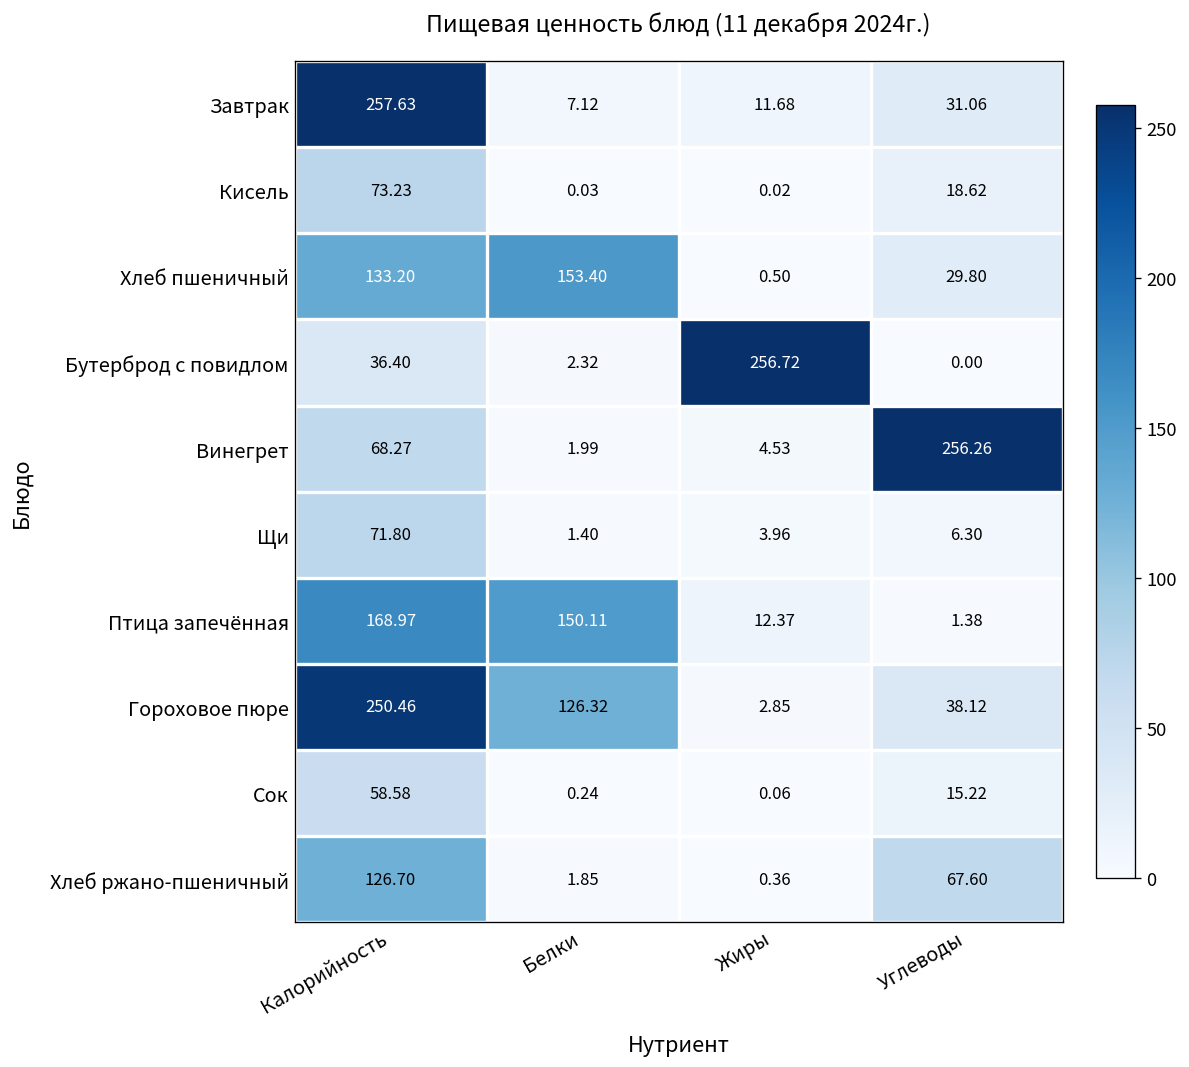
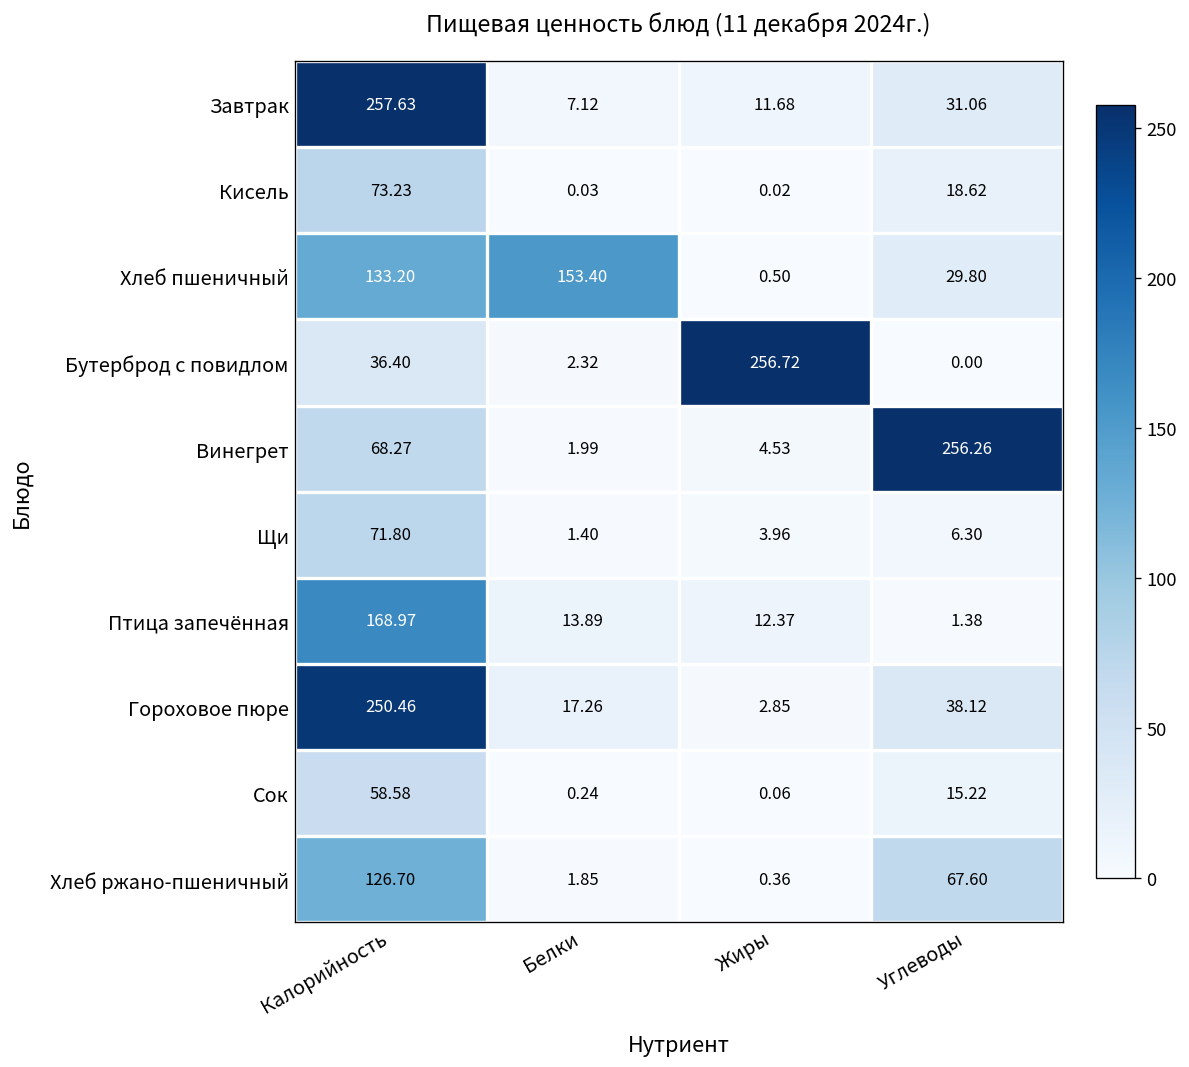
  {
    "Завтрак": {
      "Калорийность": 257.63,
      "Белки": 7.12,
      "Жиры": 11.68,
      "Углеводы": 31.06
    },
    "Кисель": {
      "Калорийность": 73.23,
      "Белки": 0.03,
      "Жиры": 0.02,
      "Углеводы": 18.62
    },
    "Хлеб пшеничный": {
      "Калорийность": 133.20,
      "Белки": 153.40,
      "Жиры": 0.50,
      "Углеводы": 29.80
    },
    "Бутерброд с повидлом": {
      "Калорийность": 36.40,
      "Белки": 2.32,
      "Жиры": 256.72,
      "Углеводы": 0.00
    },
    "Винегрет": {
      "Калорийность": 68.27,
      "Белки": 1.99,
      "Жиры": 4.53,
      "Углеводы": 256.26
    },
    "Щи": {
      "Калорийность": 71.80,
      "Белки": 1.40,
      "Жиры": 3.96,
      "Углеводы": 6.30
    },
    "Птица запечённая": {
      "Калорийность": 168.97,
-     "Белки": 150.11,
+     "Белки": 13.89,
      "Жиры": 12.37,
      "Углеводы": 1.38
    },
    "Гороховое пюре": {
      "Калорийность": 250.46,
-     "Белки": 126.32,
+     "Белки": 17.26,
      "Жиры": 2.85,
      "Углеводы": 38.12
    },
    "Сок": {
      "Калорийность": 58.58,
      "Белки": 0.24,
      "Жиры": 0.06,
      "Углеводы": 15.22
    },
    "Хлеб ржано-пшеничный": {
      "Калорийность": 126.70,
      "Белки": 1.85,
      "Жиры": 0.36,
      "Углеводы": 67.60
    }
  }
